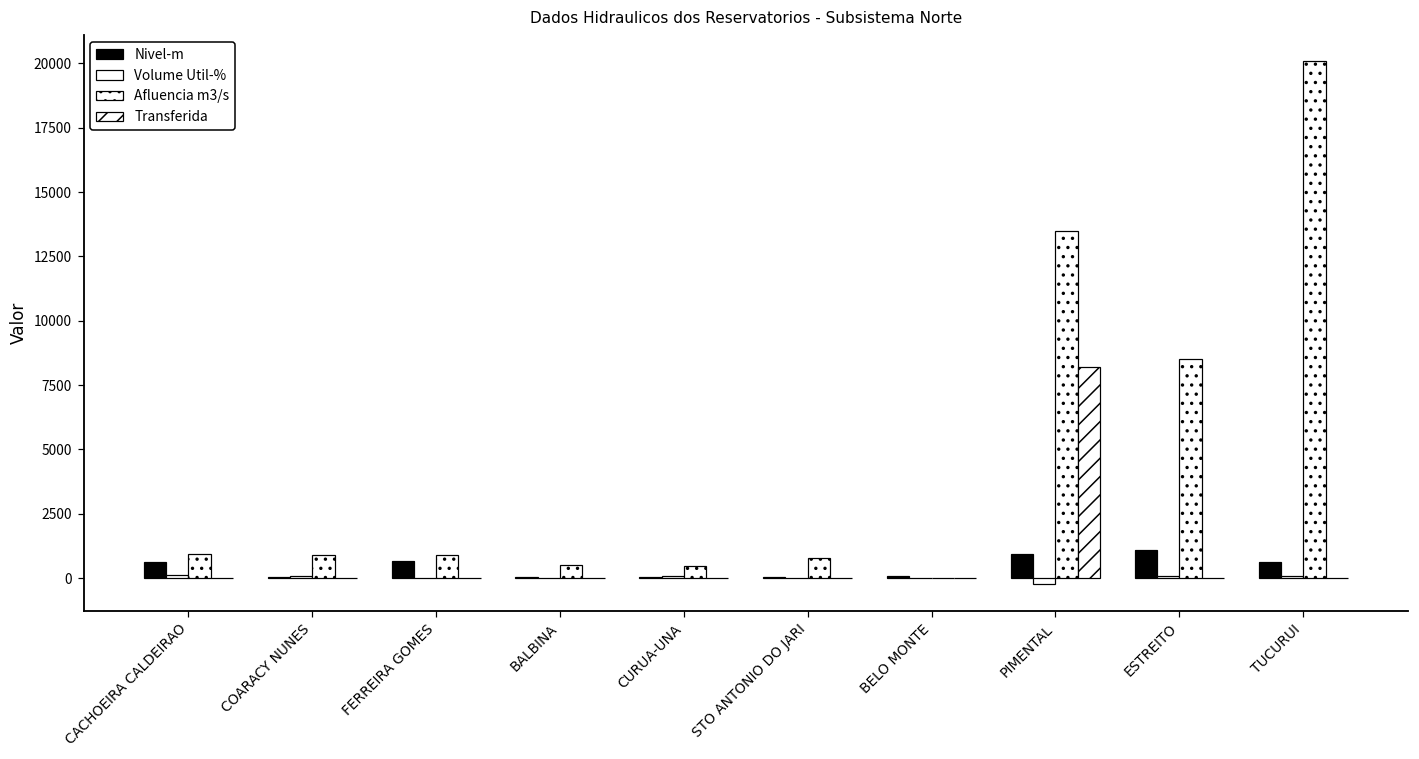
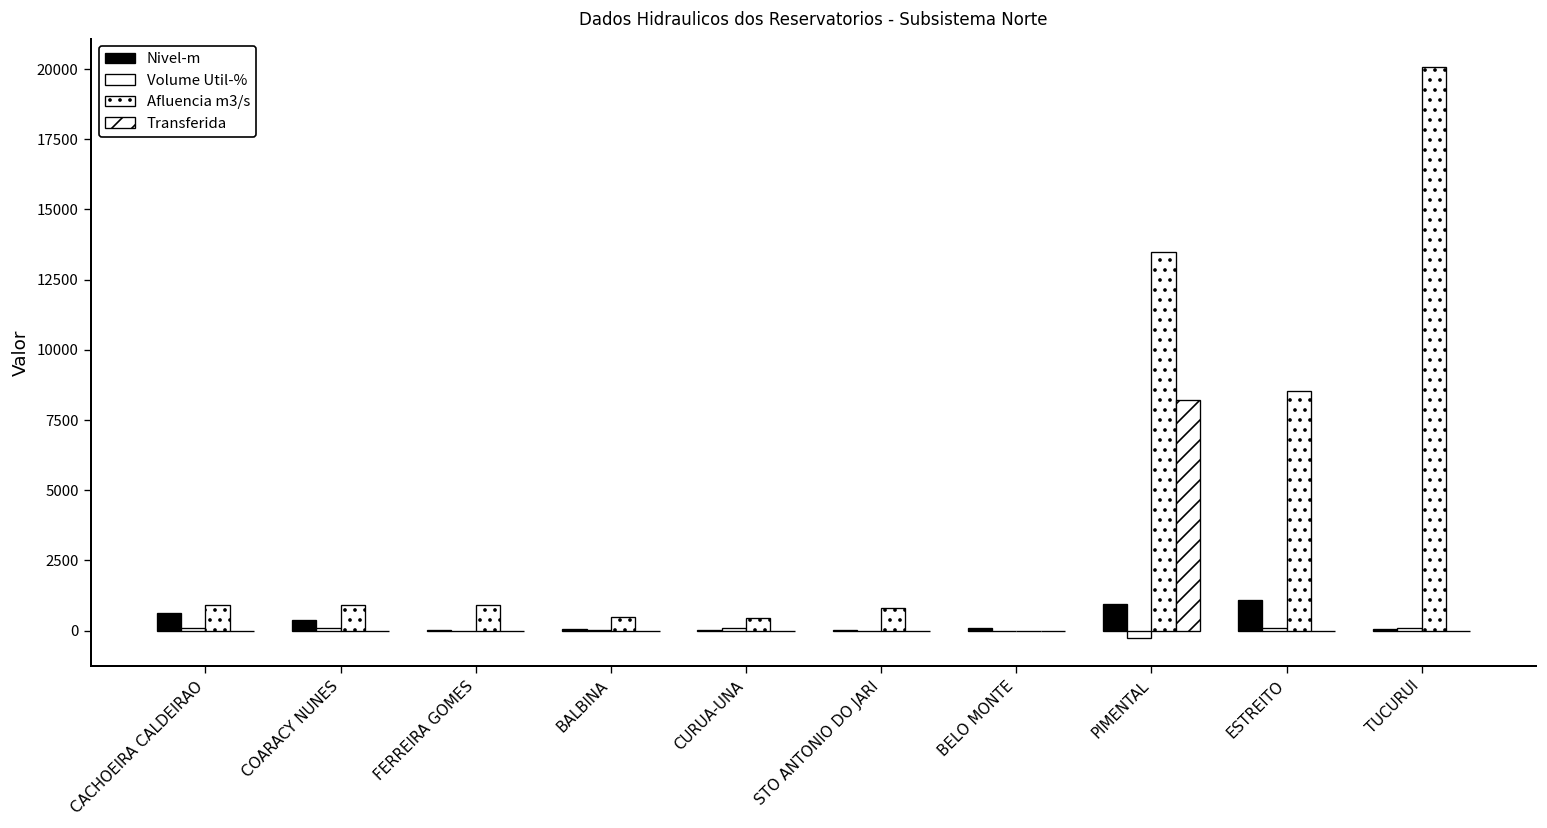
  {
    "Nivel-m": {
      "CACHOEIRA CALDEIRAO": 600,
-     "COARACY NUNES": 0,
-     "FERREIRA GOMES": 600,
+     "COARACY NUNES": 400,
+     "FERREIRA GOMES": 0,
      "PIMENTAL": 900,
      "ESTREITO": 1100,
-     "TUCURUI": 600
+     "TUCURUI": 100
    }
  }
